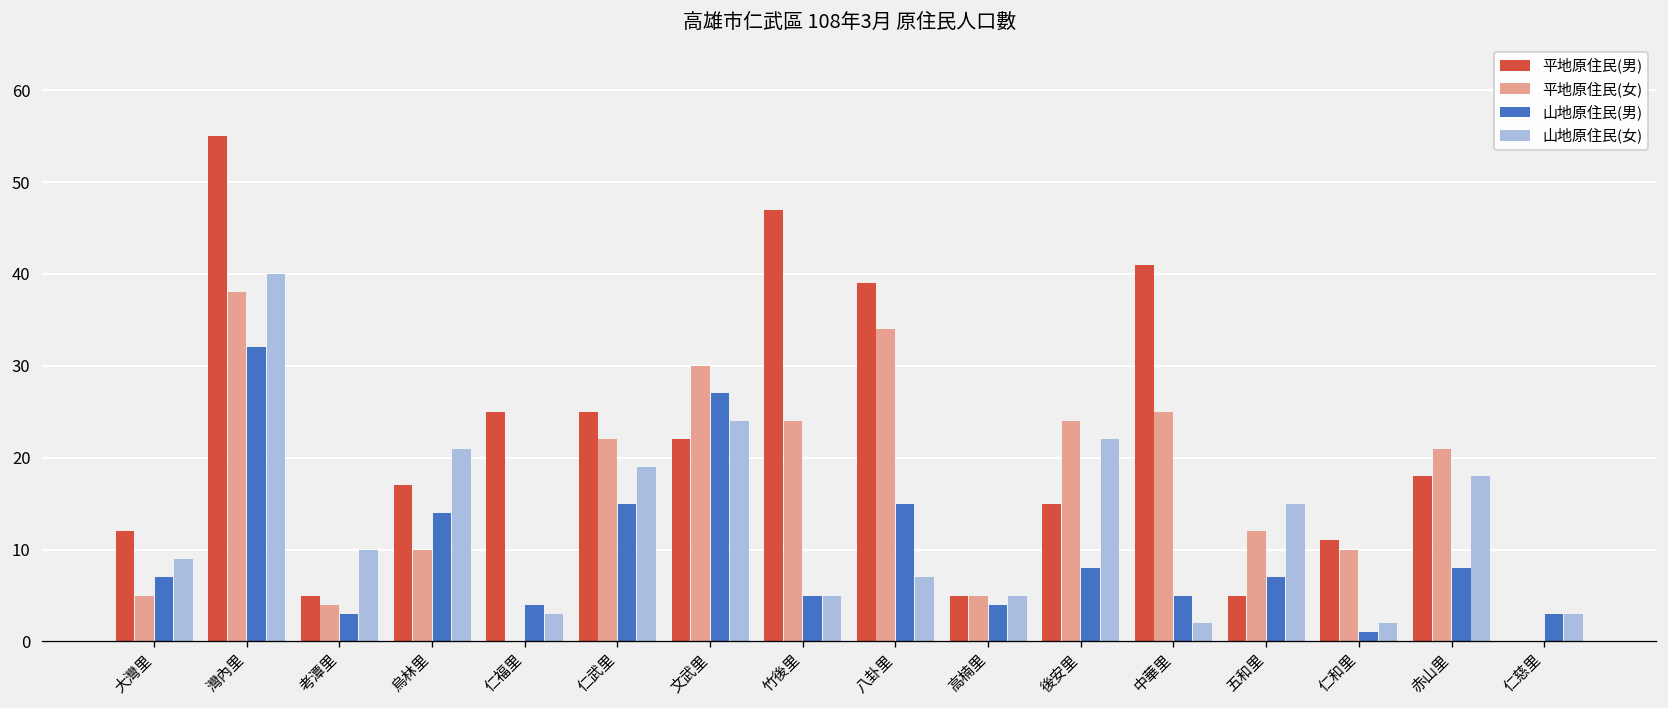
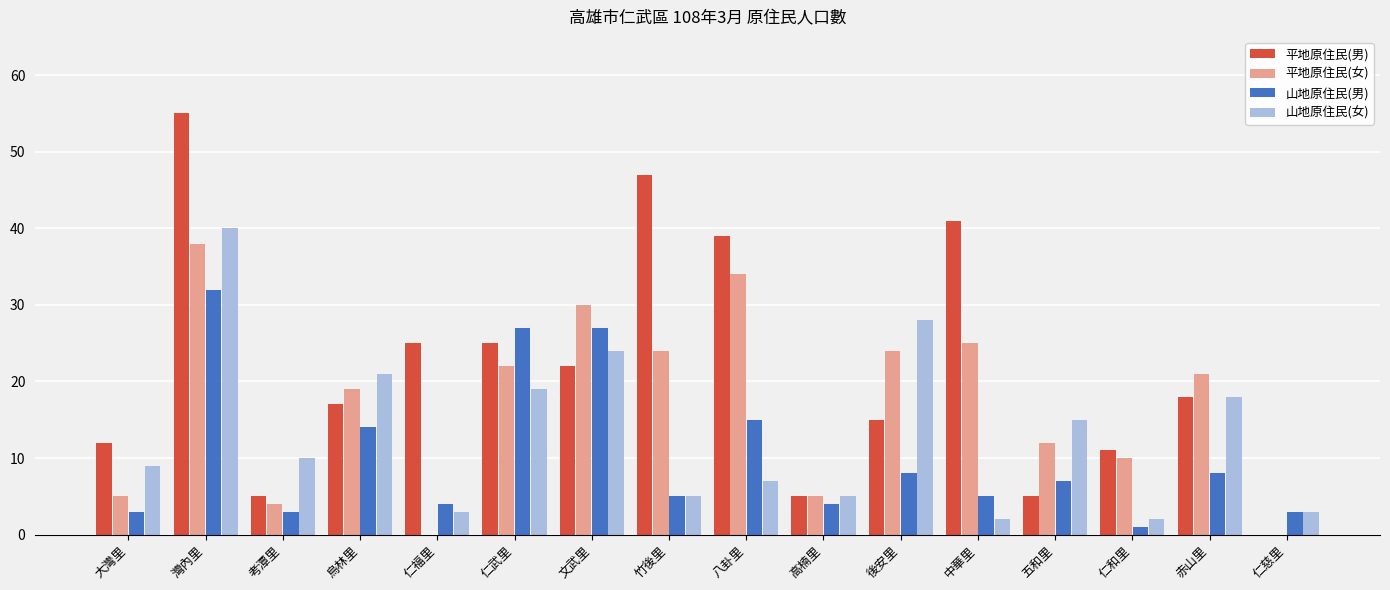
  {
    "平地原住民(男)": {
      "大灣里": 12,
      "灣內里": 55,
      "考潭里": 5,
      "烏林里": 17,
      "仁福里": 25,
      "仁武里": 25,
      "文武里": 22,
      "竹後里": 47,
      "八卦里": 39,
      "高楠里": 5,
      "後安里": 15,
      "中華里": 41,
      "五和里": 5,
      "仁和里": 11,
      "赤山里": 18,
      "仁慈里": 0
    },
    "平地原住民(女)": {
      "大灣里": 5,
      "灣內里": 38,
      "考潭里": 4,
-     "烏林里": 10,
+     "烏林里": 19,
      "仁福里": 0,
      "仁武里": 22,
      "文武里": 30,
      "竹後里": 24,
      "八卦里": 34,
      "高楠里": 5,
      "後安里": 24,
      "中華里": 25,
      "五和里": 12,
      "仁和里": 10,
      "赤山里": 21,
      "仁慈里": 0
    },
    "山地原住民(男)": {
-     "大灣里": 7,
+     "大灣里": 3,
      "灣內里": 32,
      "考潭里": 3,
      "烏林里": 14,
      "仁福里": 4,
-     "仁武里": 15,
+     "仁武里": 27,
      "文武里": 27,
      "竹後里": 5,
      "八卦里": 15,
      "高楠里": 4,
      "後安里": 8,
      "中華里": 5,
      "五和里": 7,
      "仁和里": 1,
      "赤山里": 8,
      "仁慈里": 3
    },
    "山地原住民(女)": {
      "大灣里": 9,
      "灣內里": 40,
      "考潭里": 10,
      "烏林里": 21,
      "仁福里": 3,
      "仁武里": 19,
      "文武里": 24,
      "竹後里": 5,
      "八卦里": 7,
      "高楠里": 5,
-     "後安里": 22,
+     "後安里": 28,
      "中華里": 2,
      "五和里": 15,
      "仁和里": 2,
      "赤山里": 18,
      "仁慈里": 3
    }
  }
